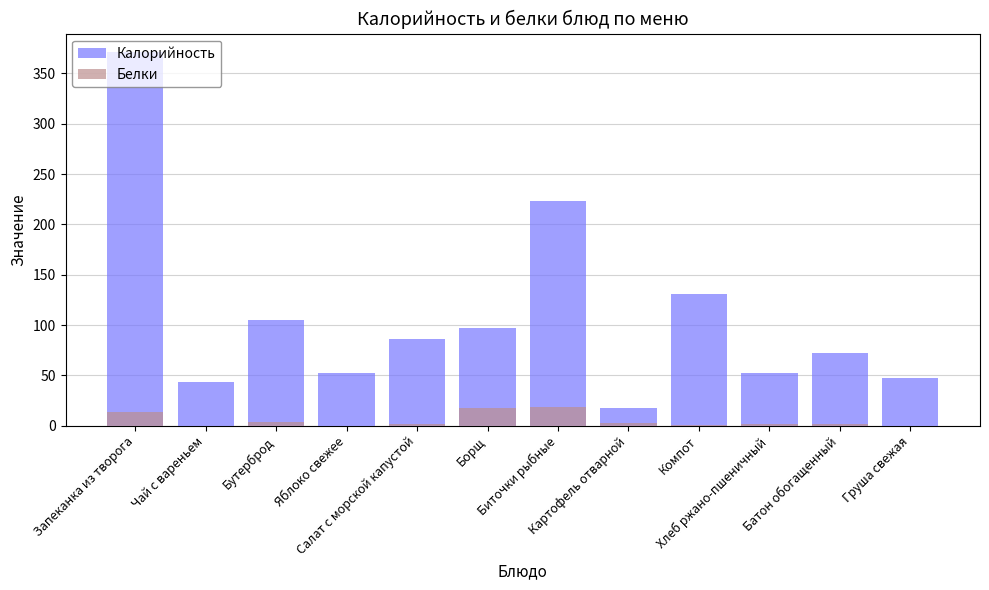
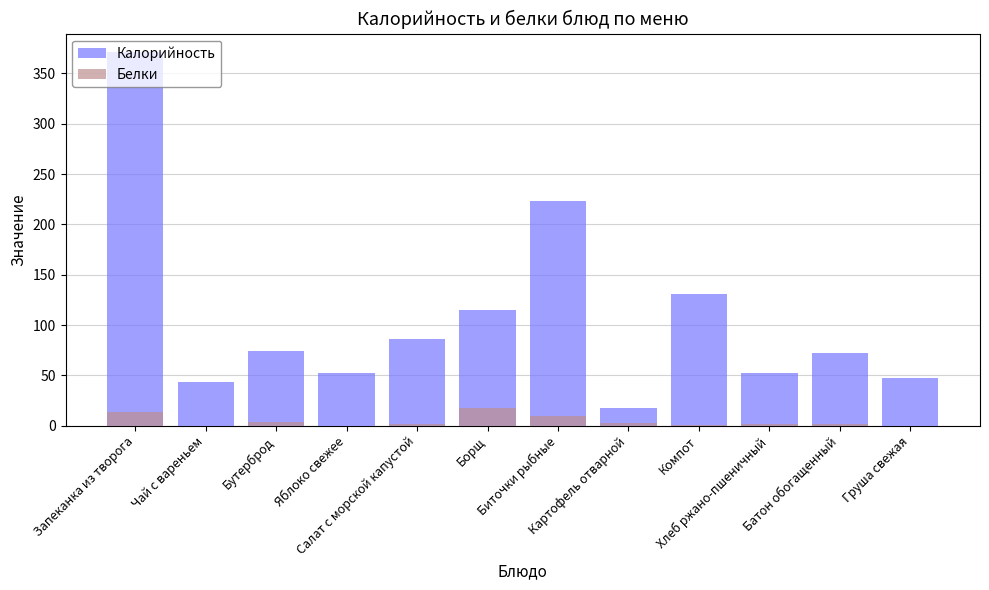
  {
    "Калорийность": {
      "Чай с вареньем": 43,
-     "Бутерброд": 105,
+     "Бутерброд": 74,
      "Яблоко свежее": 52,
      "Салат с морской капустой": 86,
-     "Борщ": 97,
+     "Борщ": 115,
      "Биточки рыбные": 223,
      "Картофель отварной": 18,
      "Компот": 131,
      "Хлеб ржано-пшеничный": 52,
      "Батон обогащенный": 72,
      "Груша свежая": 47
    },
    "Белки": {
      "Чай с вареньем": 0,
      "Яблоко свежее": 0,
-     "Биточки рыбные": 19,
+     "Биточки рыбные": 10,
      "Груша свежая": 0
    }
  }
